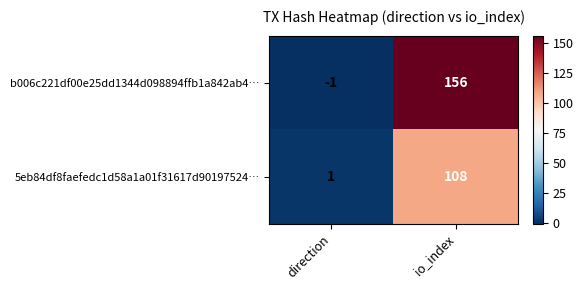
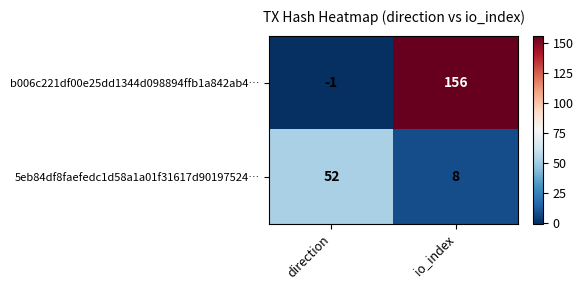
  {
    "b006c221df00e25dd1344d098894ffb1a842ab4…": {
      "direction": -1,
      "io_index": 156
    },
    "5eb84df8faefedc1d58a1a01f31617d90197524…": {
-     "direction": 1,
-     "io_index": 108
+     "direction": 52,
+     "io_index": 8
    }
  }
